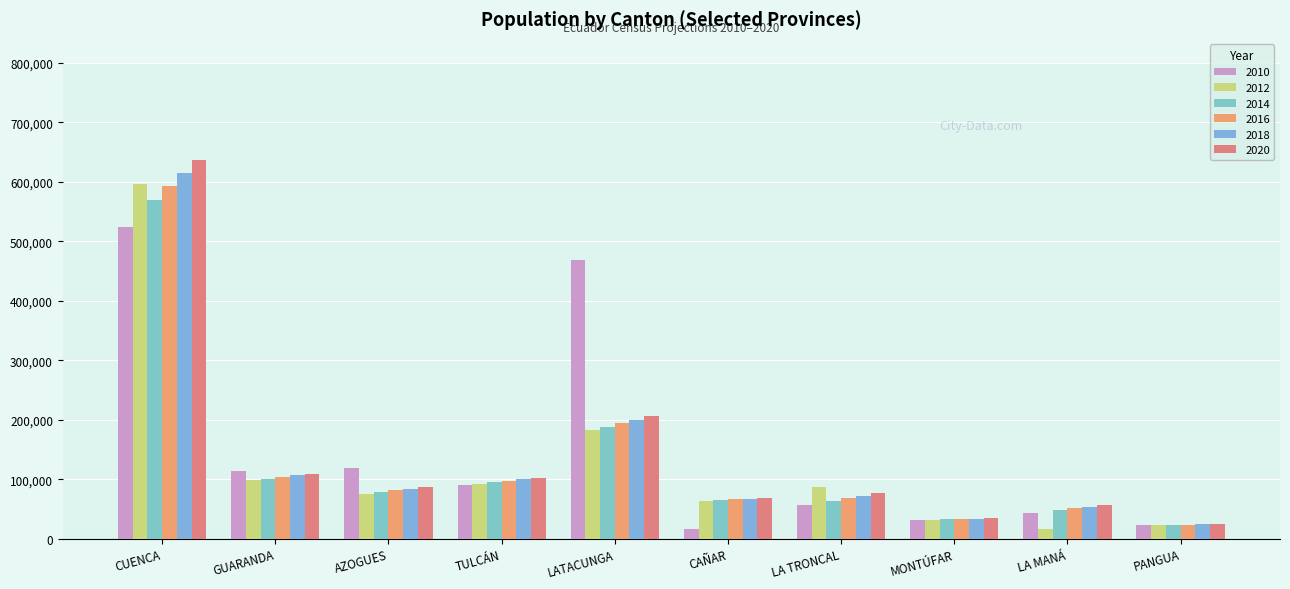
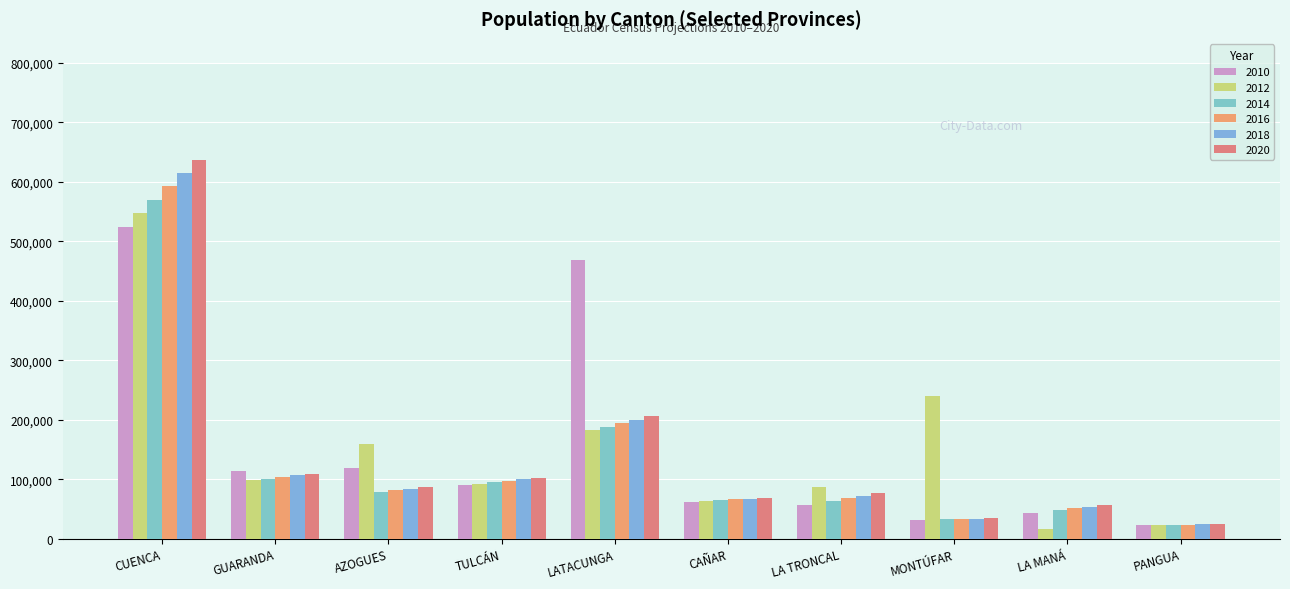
  {
    "2010": {
      "CUENCA": "520,000",
      "GUARANDA": "110,000",
      "AZOGUES": "120,000",
      "TULCÁN": "90,000",
      "LATACUNGA": "470,000",
-     "CAÑAR": "20,000",
+     "CAÑAR": "60,000",
      "LA TRONCAL": "60,000",
      "MONTÚFAR": "30,000",
      "LA MANÁ": "40,000",
      "PANGUA": "20,000"
    },
    "2012": {
-     "CUENCA": "600,000",
+     "CUENCA": "550,000",
      "GUARANDA": "100,000",
-     "AZOGUES": "80,000",
+     "AZOGUES": "160,000",
      "TULCÁN": "90,000",
      "LATACUNGA": "180,000",
      "CAÑAR": "60,000",
      "LA TRONCAL": "90,000",
-     "MONTÚFAR": "30,000",
+     "MONTÚFAR": "240,000",
      "LA MANÁ": "20,000",
      "PANGUA": "20,000"
    }
  }
